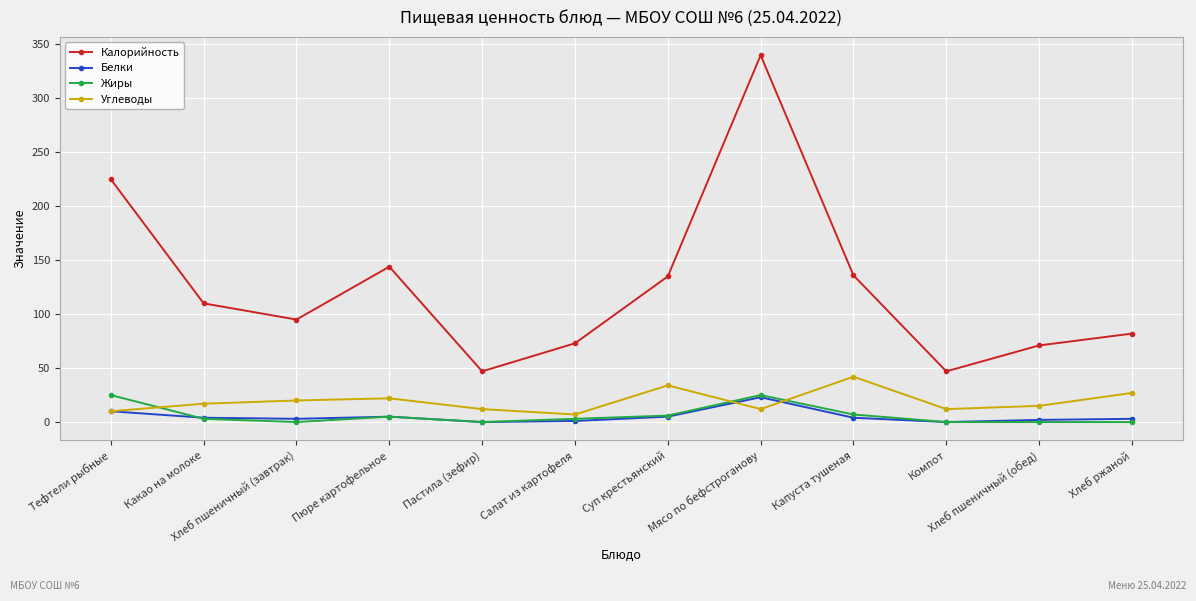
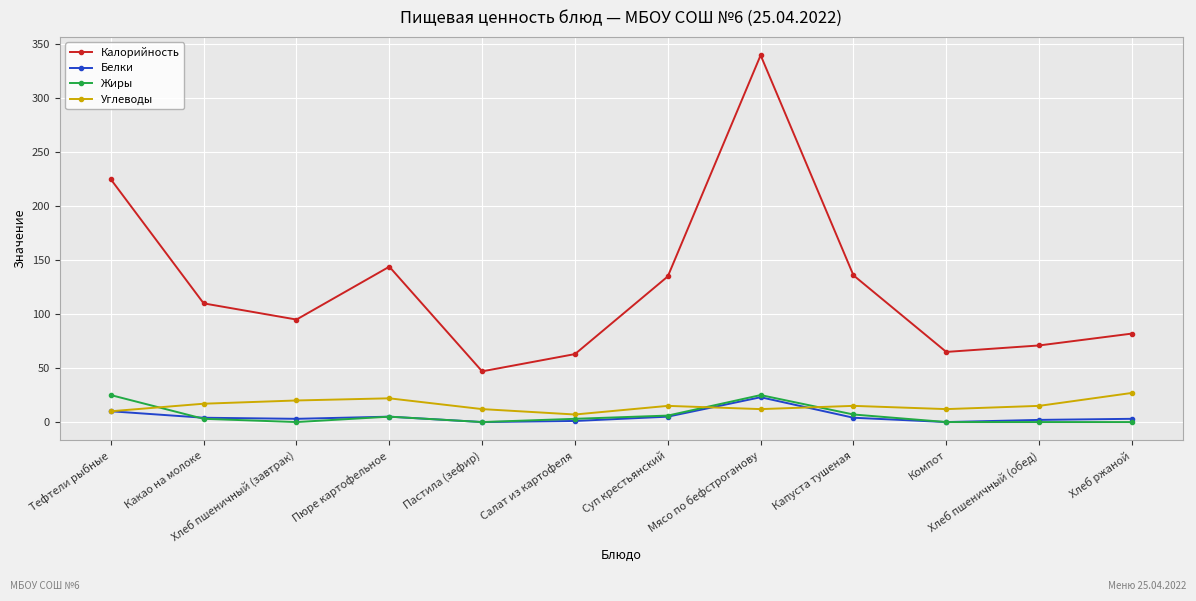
  {
    "Калорийность": {
      "Тефтели рыбные": 225,
      "Какао на молоке": 110,
      "Хлеб пшеничный (завтрак)": 95,
      "Пюре картофельное": 144,
      "Пастила (зефир)": 47,
-     "Салат из картофеля": 73,
+     "Салат из картофеля": 63,
      "Суп крестьянский": 135,
      "Мясо по бефстроганову": 340,
      "Капуста тушеная": 136,
-     "Компот": 47,
+     "Компот": 65,
      "Хлеб пшеничный (обед)": 71,
      "Хлеб ржаной": 82
    },
    "Белки": {
      "Хлеб пшеничный (завтрак)": 3,
      "Капуста тушеная": 4,
      "Хлеб ржаной": 3
    },
    "Жиры": {
      "Тефтели рыбные": 25,
      "Хлеб пшеничный (завтрак)": 0,
      "Капуста тушеная": 7,
      "Хлеб ржаной": 0
    },
    "Углеводы": {
      "Какао на молоке": 17,
      "Хлеб пшеничный (завтрак)": 20,
      "Пюре картофельное": 22,
      "Пастила (зефир)": 12,
      "Салат из картофеля": 7,
-     "Суп крестьянский": 34,
+     "Суп крестьянский": 15,
      "Мясо по бефстроганову": 12,
-     "Капуста тушеная": 42,
+     "Капуста тушеная": 15,
      "Компот": 12,
      "Хлеб пшеничный (обед)": 15,
      "Хлеб ржаной": 27
    }
  }
